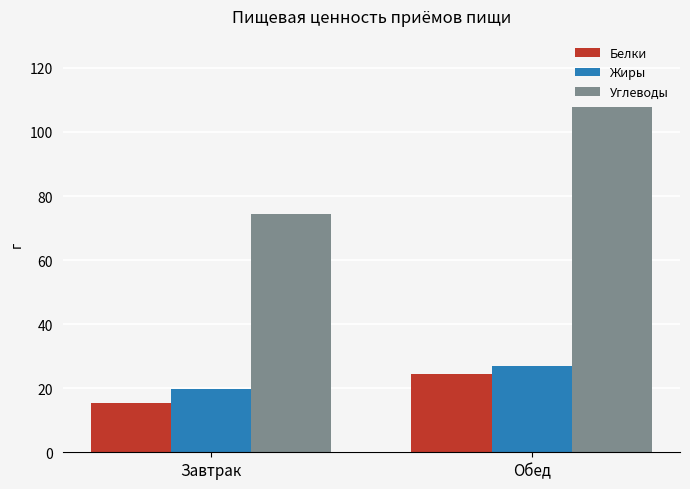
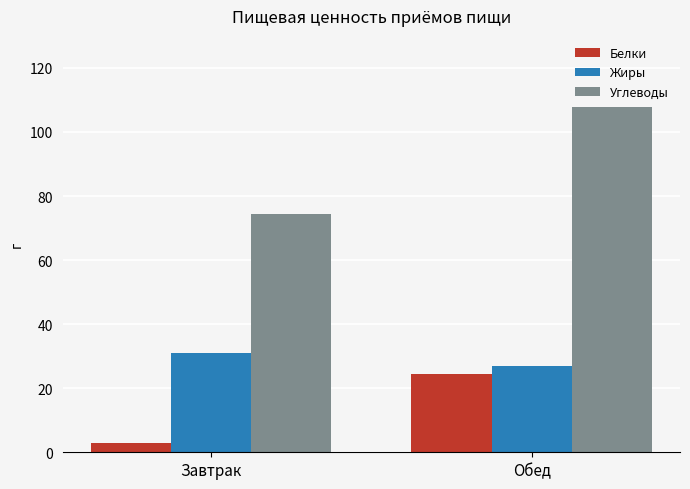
  {
    "Белки": {
-     "Завтрак": 15,
+     "Завтрак": 3,
      "Обед": 25
    },
    "Жиры": {
-     "Завтрак": 20,
+     "Завтрак": 31,
      "Обед": 27
    },
    "Углеводы": {
      "Завтрак": 74,
      "Обед": 108
    }
  }
